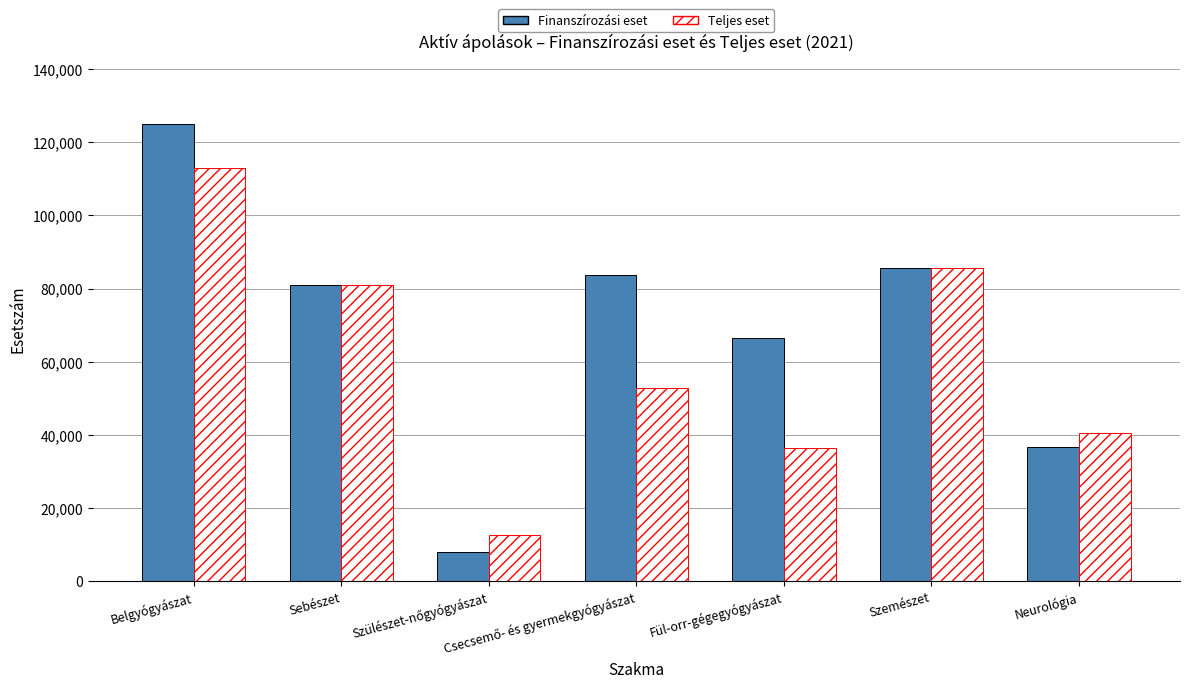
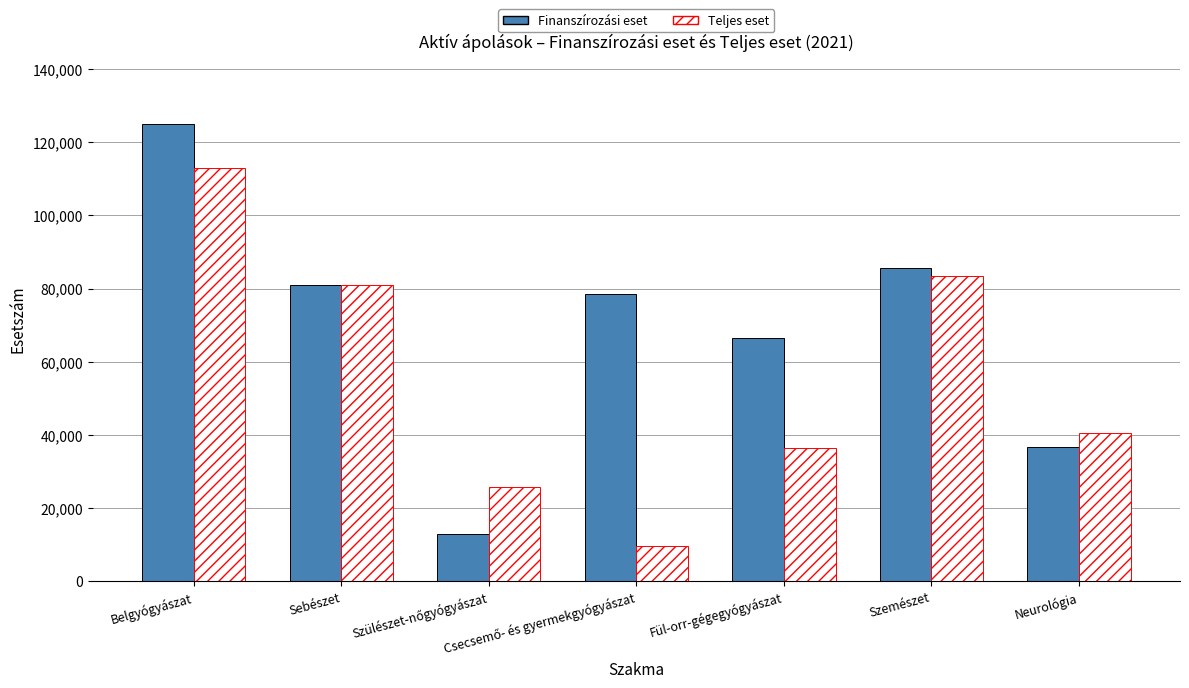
  {
    "Finanszírozási eset": {
      "Belgyógyászat": "125,000",
      "Sebészet": "81,000",
-     "Szülészet-nőgyógyászat": "8,000",
-     "Csecsemő- és gyermekgyógyászat": "84,000",
+     "Szülészet-nőgyógyászat": "13,000",
+     "Csecsemő- és gyermekgyógyászat": "79,000",
      "Fül-orr-gégegyógyászat": "66,000",
      "Szemészet": "86,000",
      "Neurológia": "37,000"
    },
    "Teljes eset": {
      "Belgyógyászat": "113,000",
      "Sebészet": "81,000",
-     "Szülészet-nőgyógyászat": "13,000",
-     "Csecsemő- és gyermekgyógyászat": "53,000",
+     "Szülészet-nőgyógyászat": "26,000",
+     "Csecsemő- és gyermekgyógyászat": "10,000",
      "Fül-orr-gégegyógyászat": "37,000",
-     "Szemészet": "86,000",
+     "Szemészet": "83,000",
      "Neurológia": "41,000"
    }
  }
